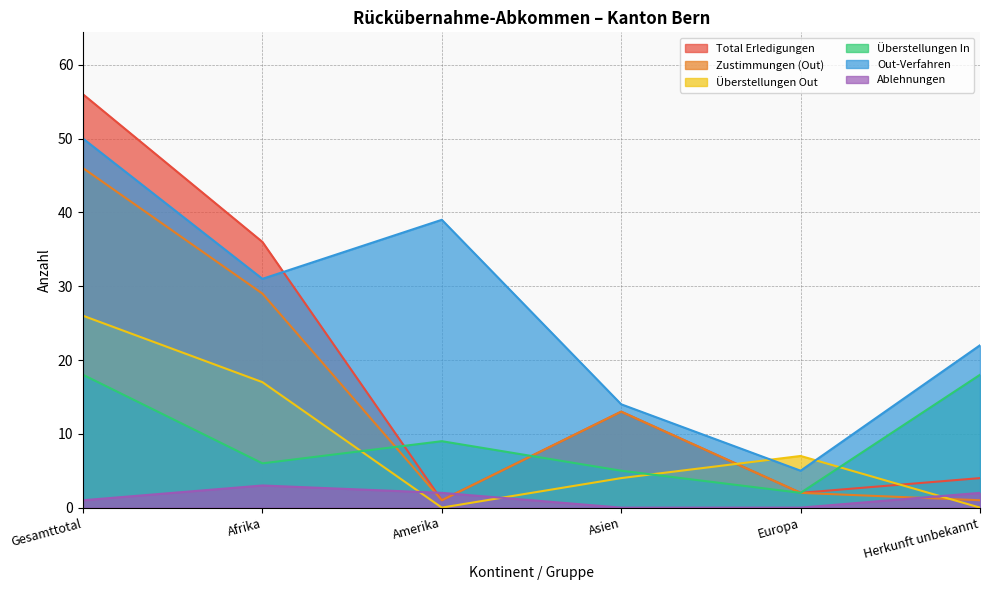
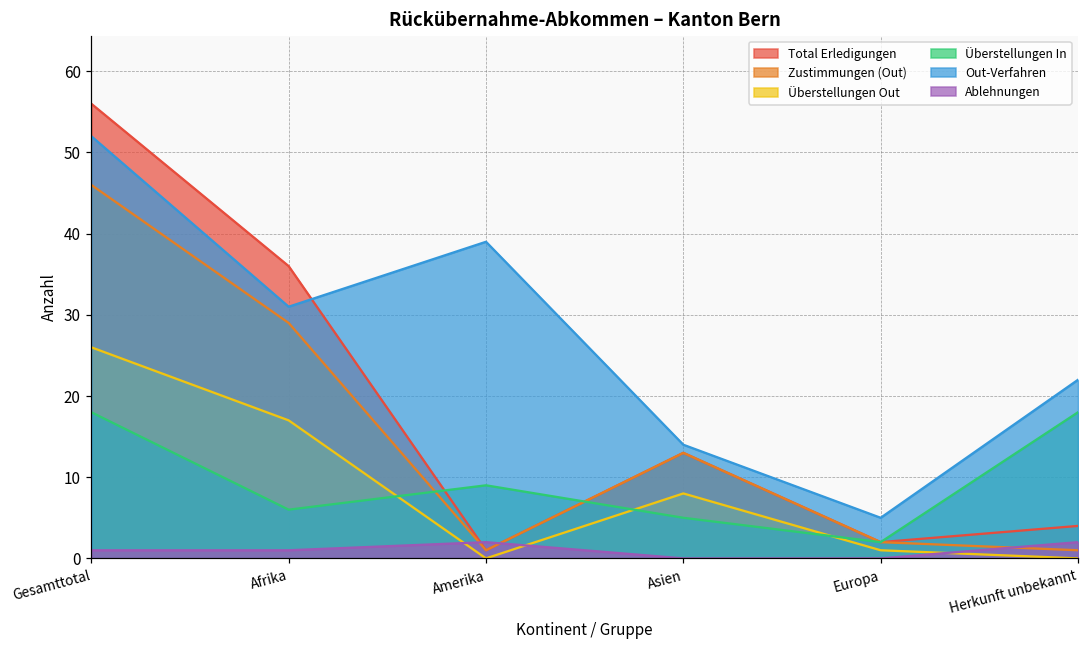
  {
    "Überstellungen Out": {
      "Gesamttotal": 26,
      "Afrika": 17,
      "Amerika": 0,
-     "Asien": 4,
-     "Europa": 7,
+     "Asien": 8,
+     "Europa": 1,
      "Herkunft unbekannt": 0
    },
    "Überstellungen In": {
      "Gesamttotal": 18,
      "Afrika": 6,
      "Amerika": 9,
      "Asien": 5,
      "Herkunft unbekannt": 18
    },
    "Out-Verfahren": {
-     "Gesamttotal": 50,
+     "Gesamttotal": 52,
      "Afrika": 31,
      "Amerika": 39,
      "Asien": 14,
      "Europa": 5,
      "Herkunft unbekannt": 22
    },
    "Ablehnungen": {
      "Gesamttotal": 1,
-     "Afrika": 3,
+     "Afrika": 1,
      "Amerika": 2,
      "Asien": 0,
      "Europa": 0,
      "Herkunft unbekannt": 2
    }
  }
